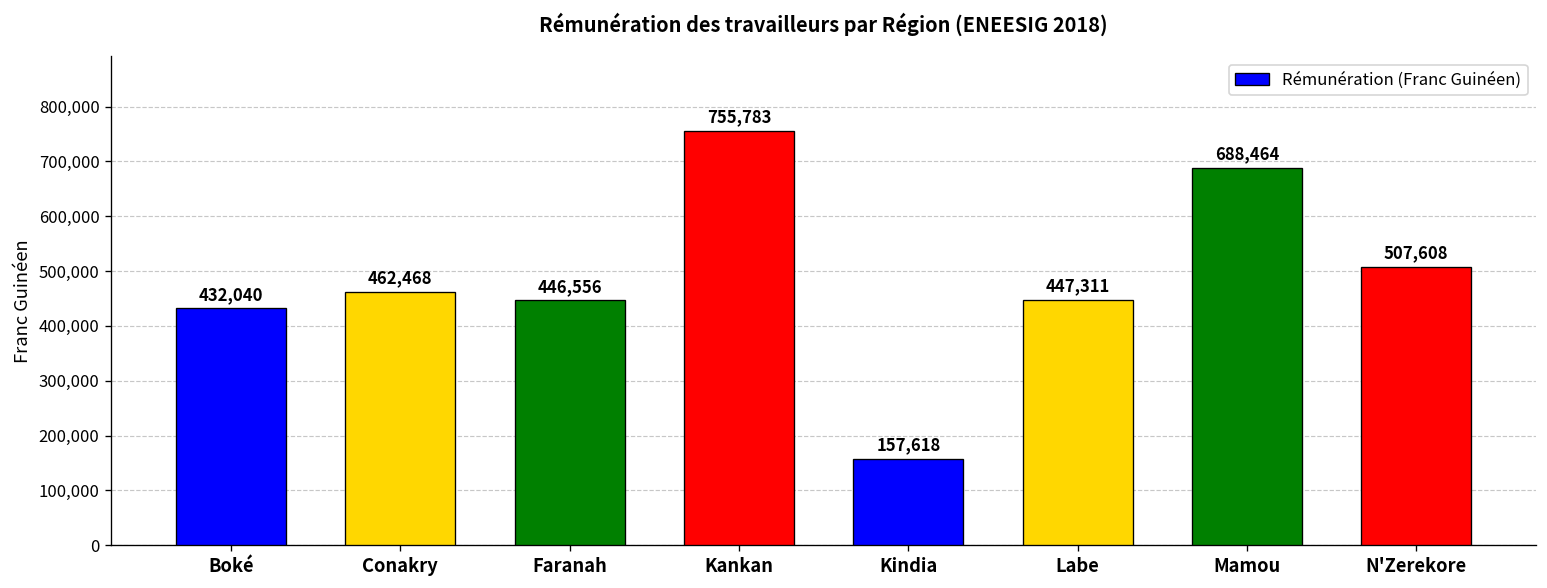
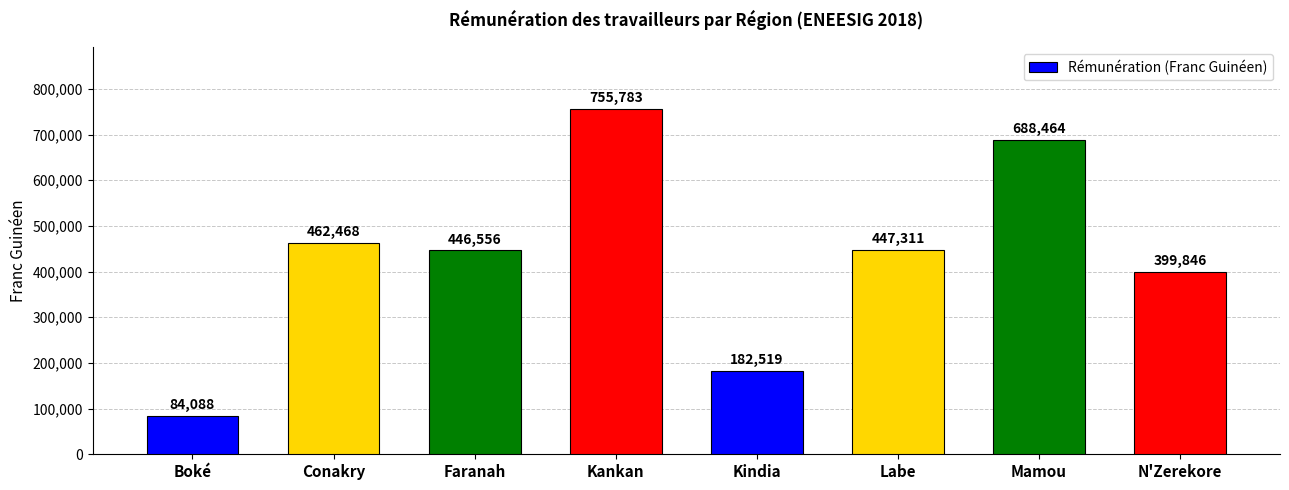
  {
-   "Boké": "432,040",
+   "Boké": "84,088",
    "Conakry": "462,468",
    "Faranah": "446,556",
    "Kankan": "755,783",
-   "Kindia": "157,618",
+   "Kindia": "182,519",
    "Labe": "447,311",
    "Mamou": "688,464",
-   "N'Zerekore": "507,608"
+   "N'Zerekore": "399,846"
  }
